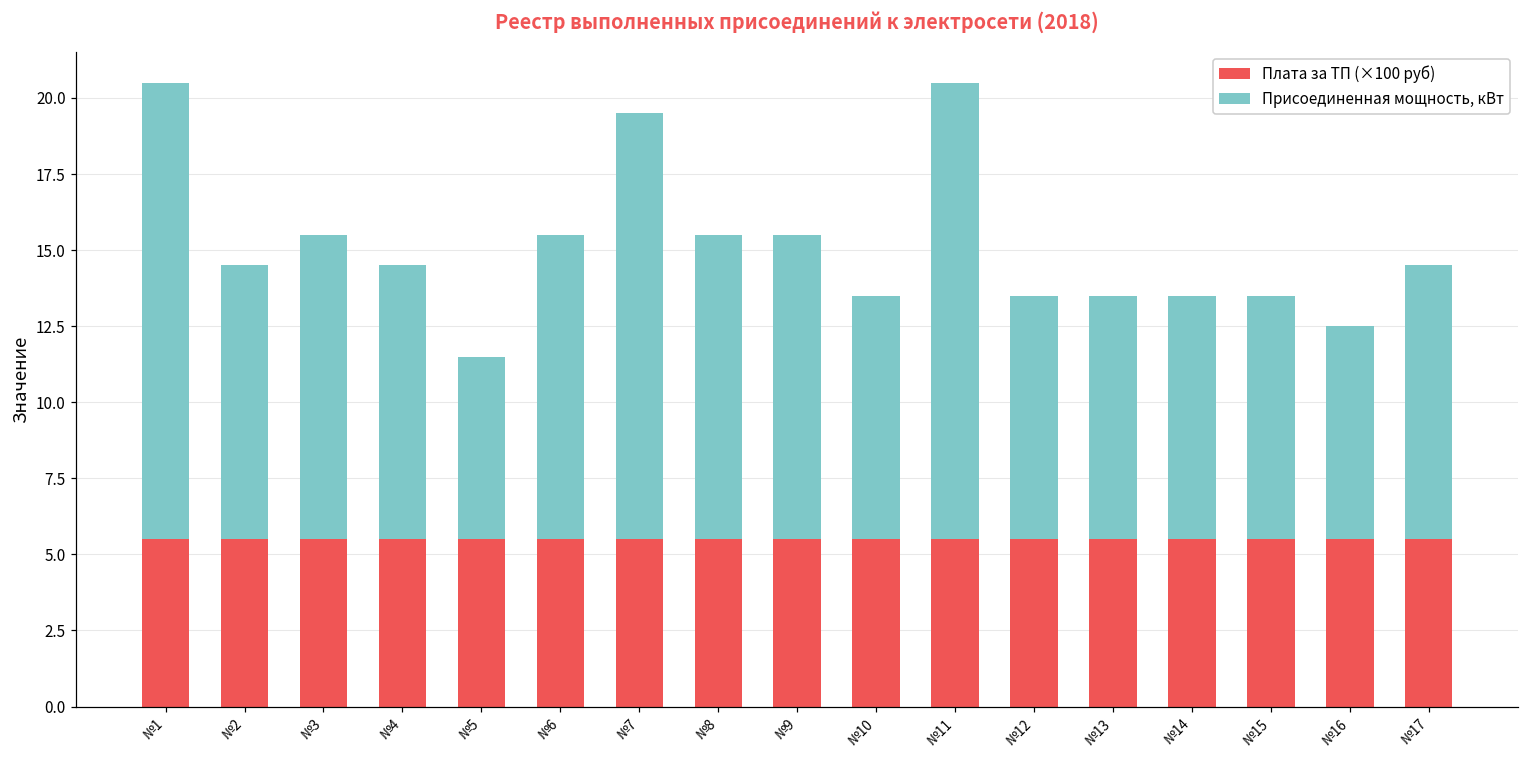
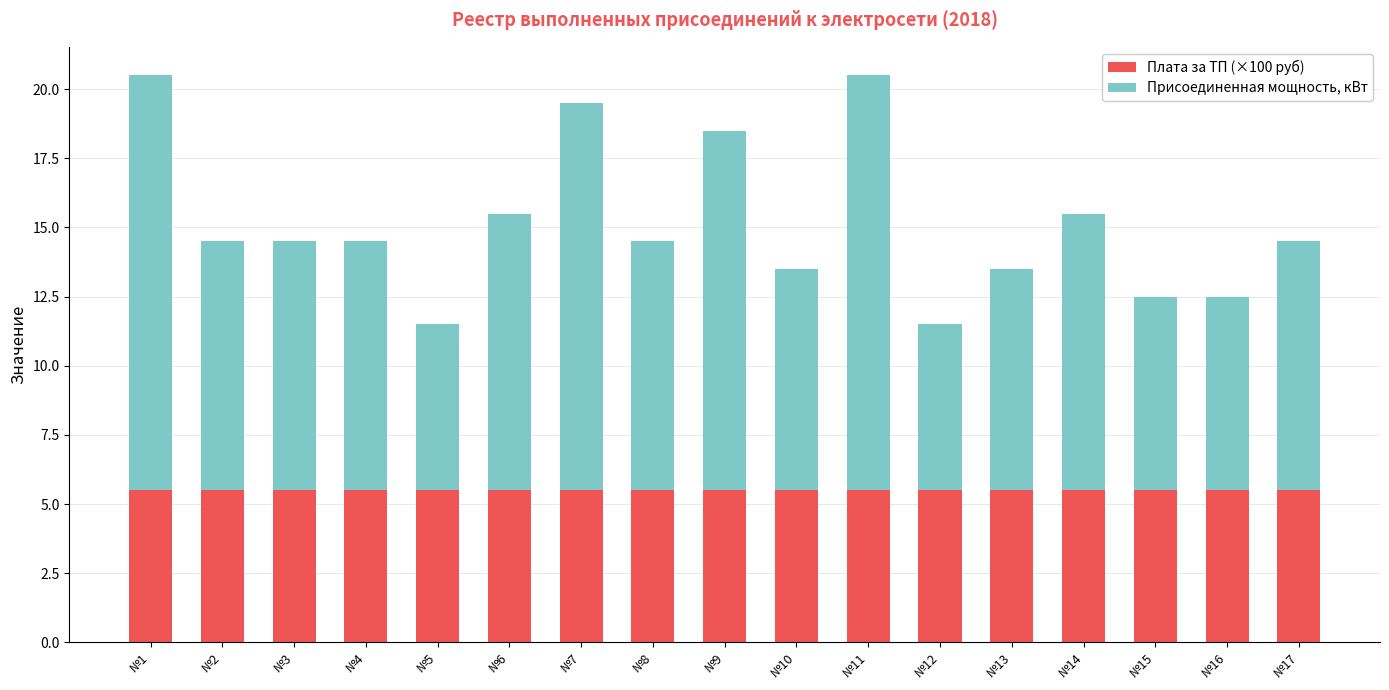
  {
    "Плата за ТП (×100 руб)": {
      "№1": 5.5,
      "№2": 5.5,
      "№3": 5.5,
      "№4": 5.5,
      "№5": 5.5,
      "№6": 5.5,
      "№7": 5.5,
      "№8": 5.5,
      "№9": 5.5,
      "№10": 5.5,
      "№11": 5.5,
      "№12": 5.5,
      "№13": 5.5,
      "№14": 5.5,
      "№15": 5.5,
      "№16": 5.5,
      "№17": 5.5
    },
    "Присоединенная мощность, кВт": {
      "№1": 15,
      "№2": 9,
-     "№3": 10,
+     "№3": 9,
      "№4": 9,
      "№5": 6,
      "№6": 10,
      "№7": 14,
-     "№8": 10,
-     "№9": 10,
+     "№8": 9,
+     "№9": 13,
      "№10": 8,
      "№11": 15,
-     "№12": 8,
+     "№12": 6,
      "№13": 8,
-     "№14": 8,
-     "№15": 8,
+     "№14": 10,
+     "№15": 7,
      "№16": 7,
      "№17": 9
    }
  }
